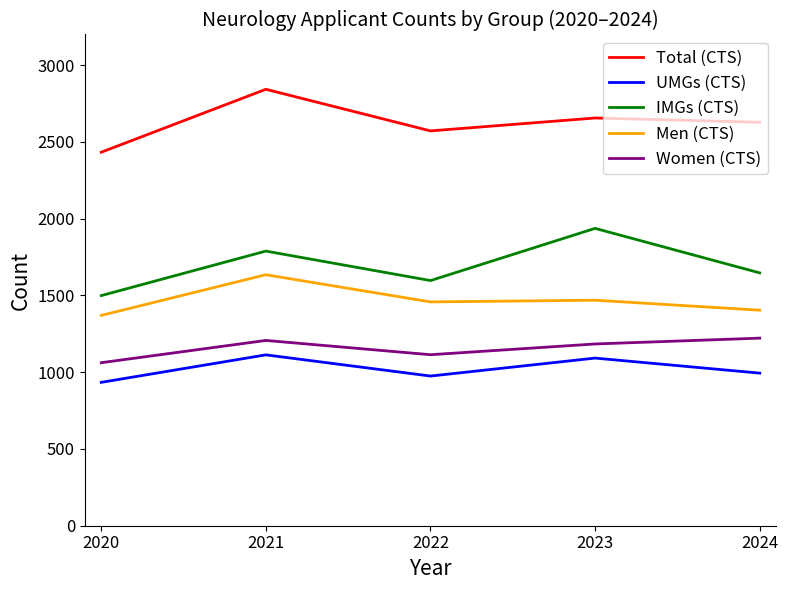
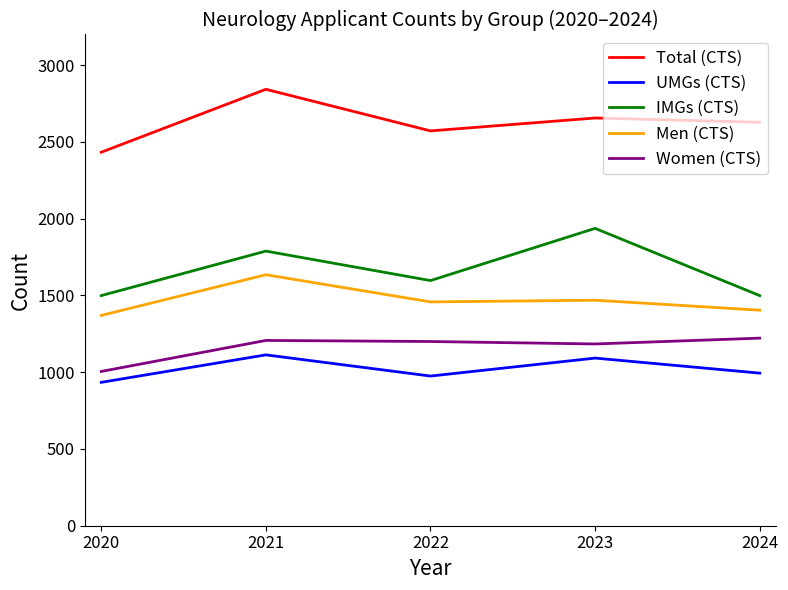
  {
    "Total (CTS)": {
      "2020": 2430,
      "2021": 2840,
      "2022": 2570,
      "2023": 2660
    },
    "UMGs (CTS)": {
      "2020": 930,
      "2021": 1110,
      "2022": 980,
      "2023": 1090,
      "2024": 990
    },
    "IMGs (CTS)": {
      "2020": 1500,
      "2021": 1790,
      "2022": 1600,
      "2023": 1940,
-     "2024": 1650
+     "2024": 1500
    },
    "Men (CTS)": {
      "2020": 1370,
      "2021": 1640,
      "2022": 1460,
      "2023": 1470,
      "2024": 1400
    },
    "Women (CTS)": {
-     "2020": 1060,
+     "2020": 1010,
      "2021": 1210,
-     "2022": 1110,
+     "2022": 1200,
      "2023": 1180,
      "2024": 1220
    }
  }
